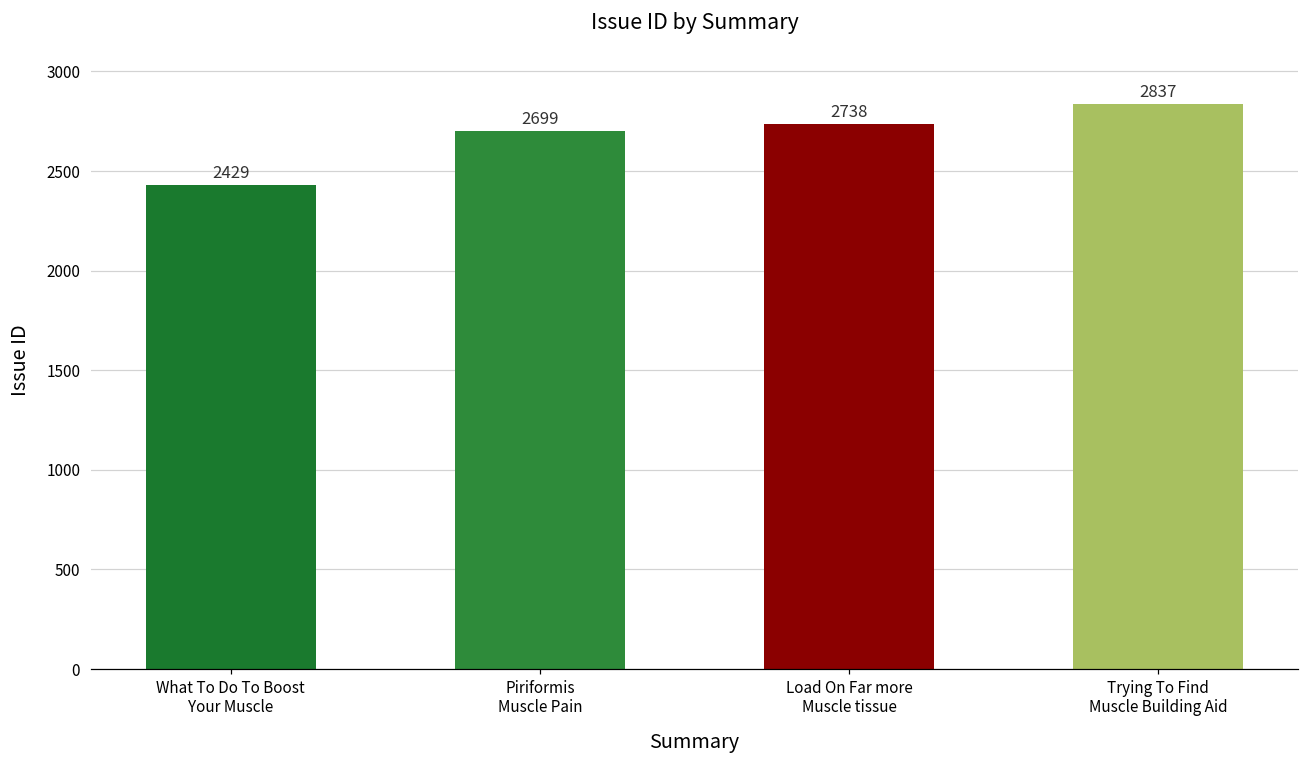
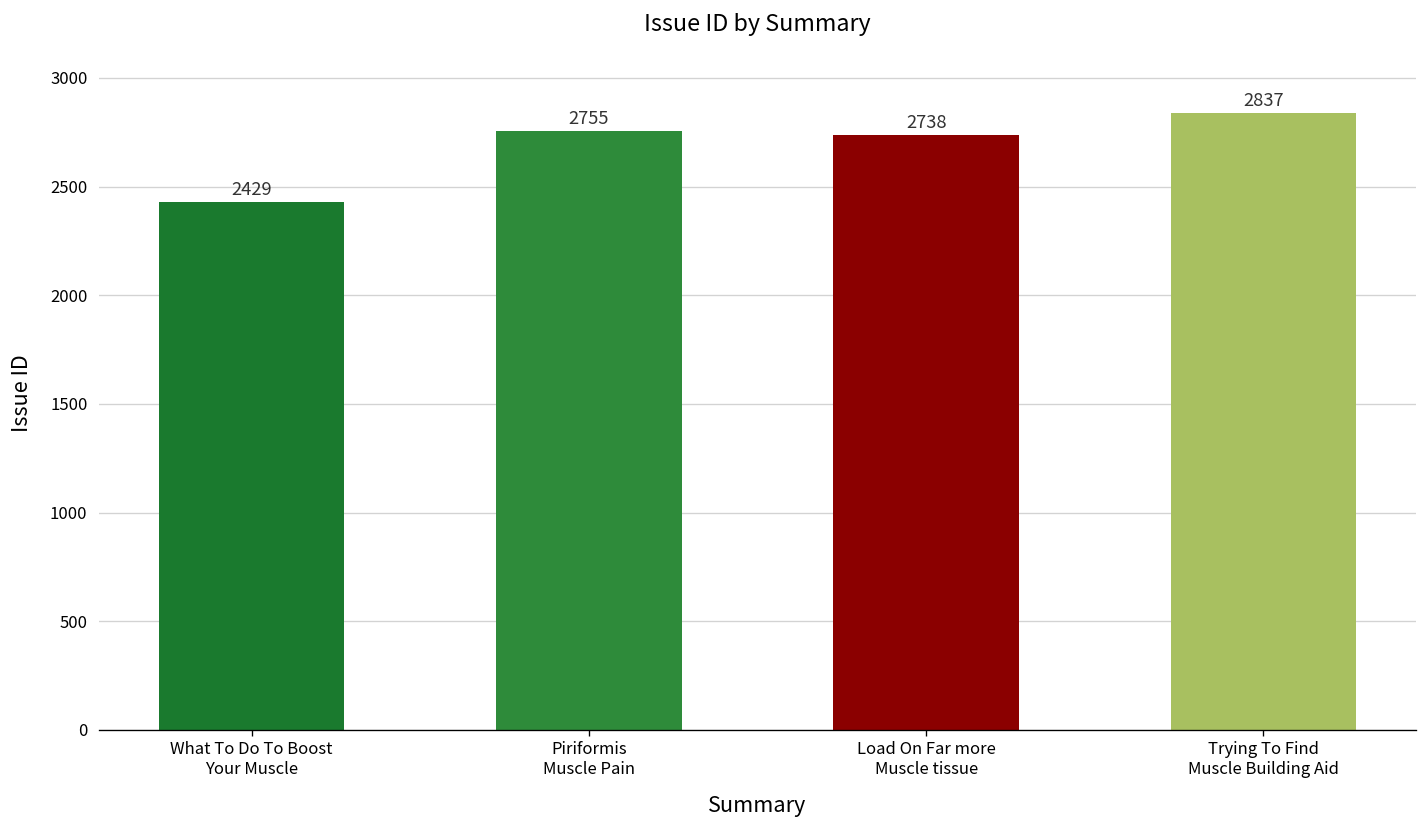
  {
    "What To Do To Boost Your Muscle": 2429,
-   "Piriformis Muscle Pain": 2699,
+   "Piriformis Muscle Pain": 2755,
    "Load On Far more Muscle tissue": 2738,
    "Trying To Find Muscle Building Aid": 2837
  }
